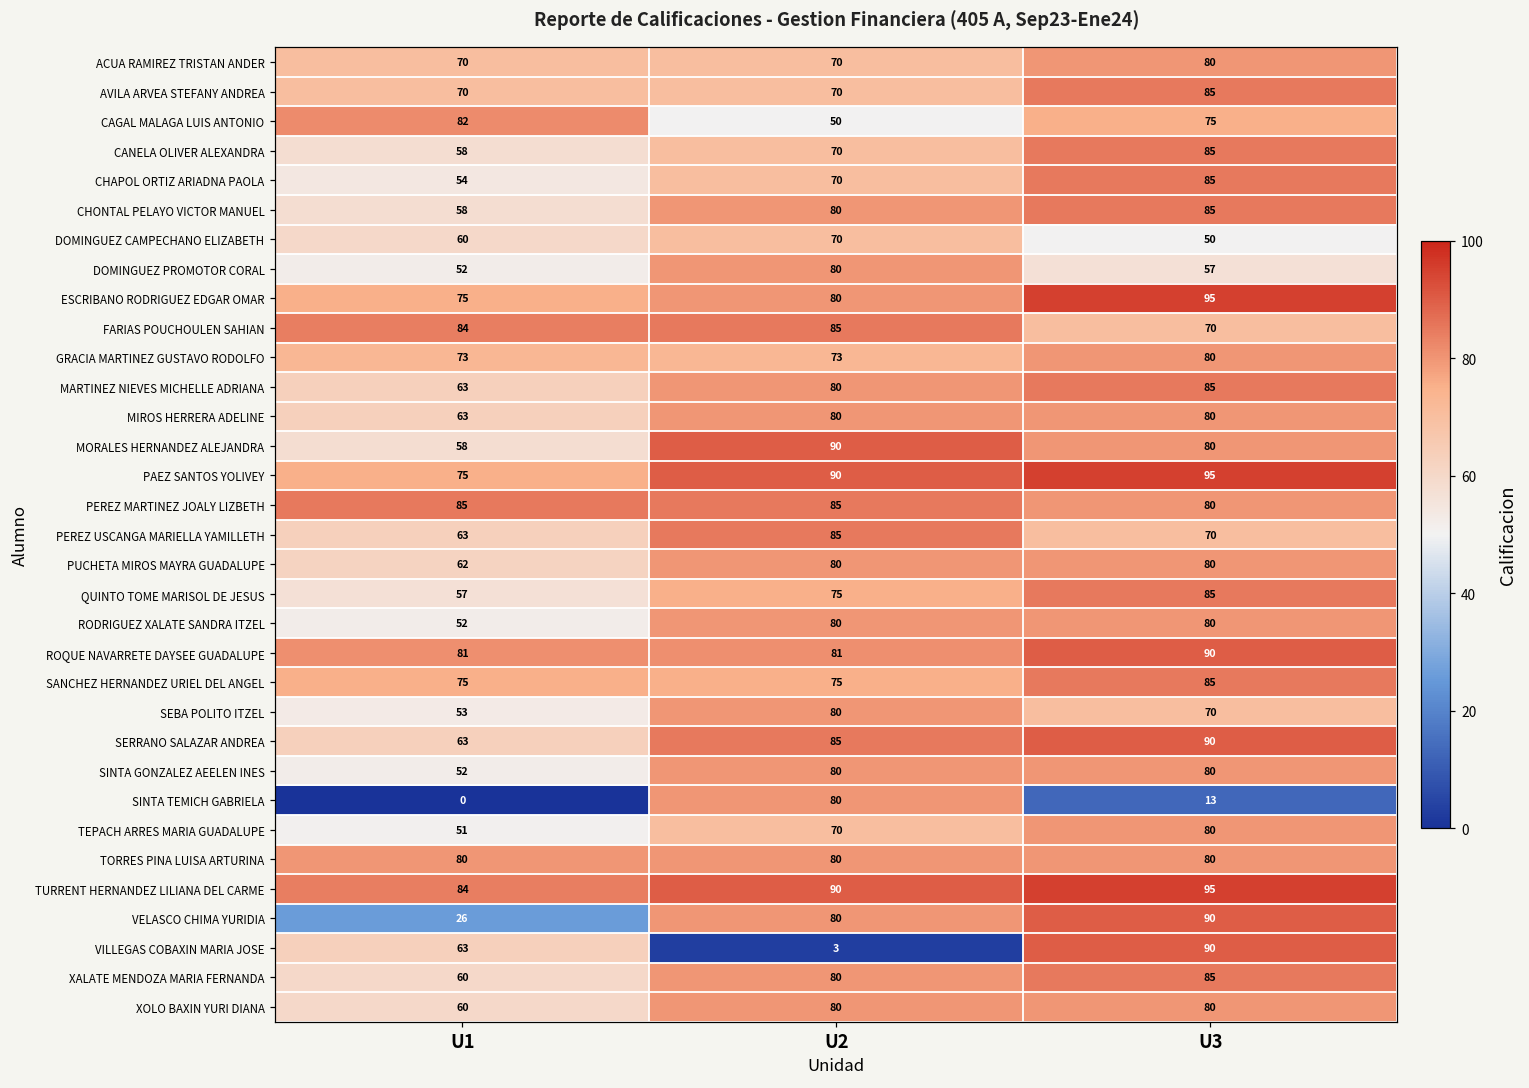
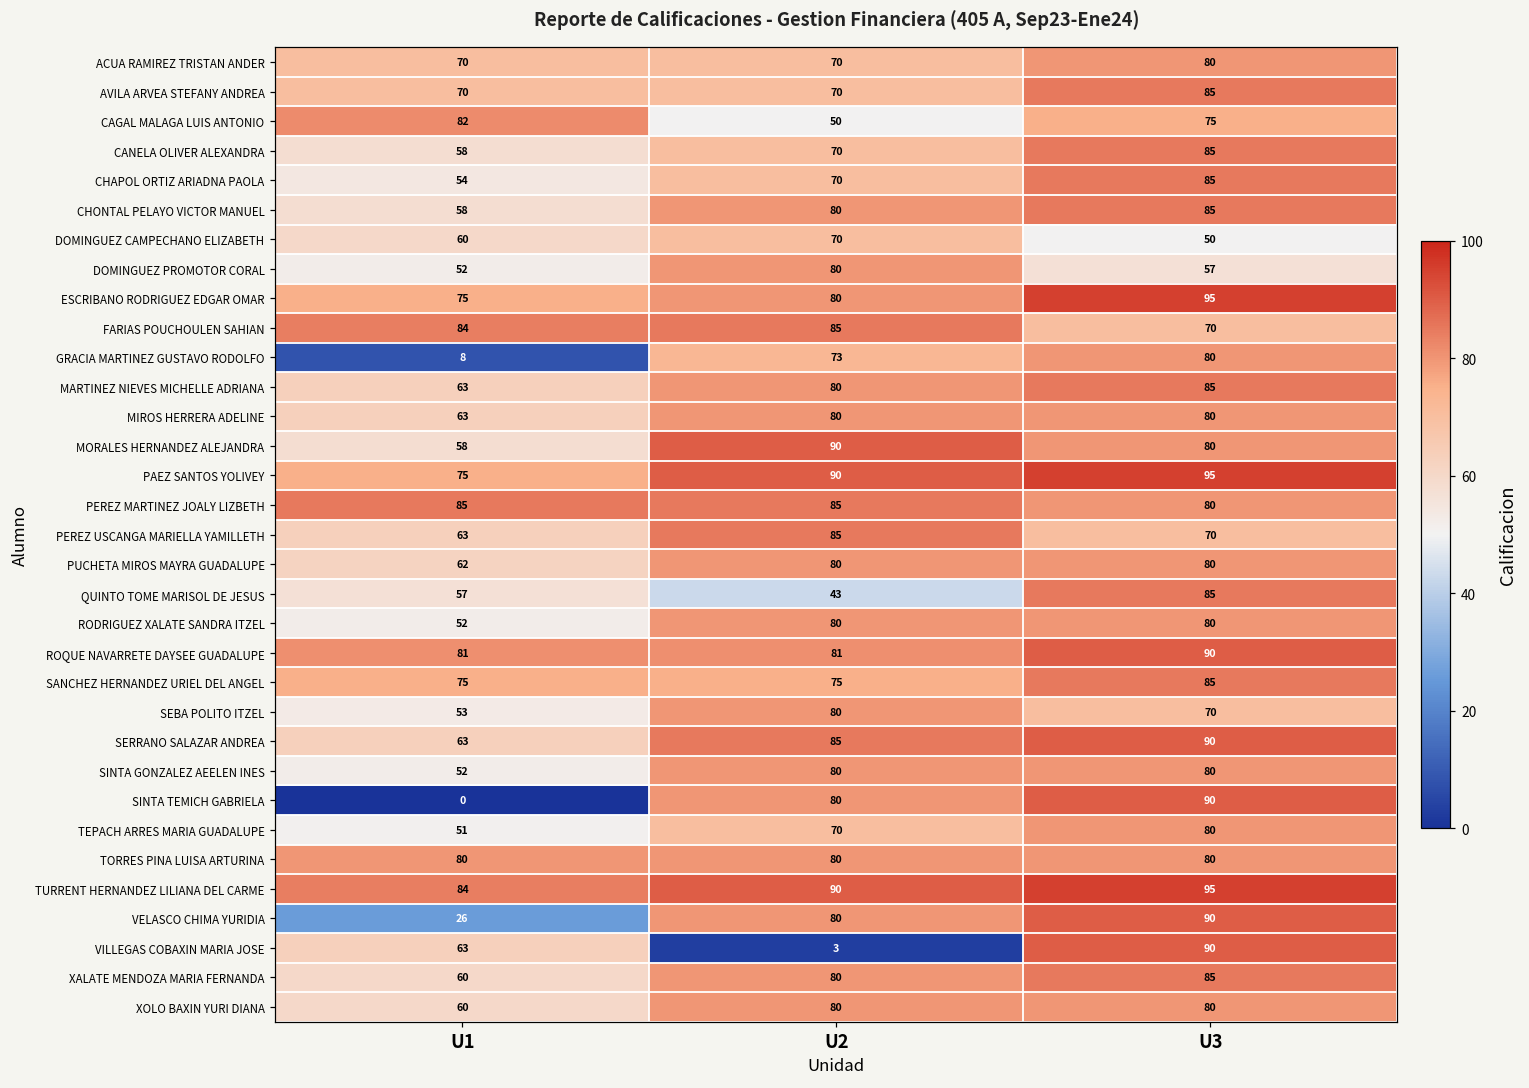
  {
    "ACUA RAMIREZ TRISTAN ANDER": {
      "U1": 70,
      "U2": 70,
      "U3": 80
    },
    "AVILA ARVEA STEFANY ANDREA": {
      "U1": 70,
      "U2": 70,
      "U3": 85
    },
    "CAGAL MALAGA LUIS ANTONIO": {
      "U1": 82,
      "U2": 50,
      "U3": 75
    },
    "CANELA OLIVER ALEXANDRA": {
      "U1": 58,
      "U2": 70,
      "U3": 85
    },
    "CHAPOL ORTIZ ARIADNA PAOLA": {
      "U1": 54,
      "U2": 70,
      "U3": 85
    },
    "CHONTAL PELAYO VICTOR MANUEL": {
      "U1": 58,
      "U2": 80,
      "U3": 85
    },
    "DOMINGUEZ CAMPECHANO ELIZABETH": {
      "U1": 60,
      "U2": 70,
      "U3": 50
    },
    "DOMINGUEZ PROMOTOR CORAL": {
      "U1": 52,
      "U2": 80,
      "U3": 57
    },
    "ESCRIBANO RODRIGUEZ EDGAR OMAR": {
      "U1": 75,
      "U2": 80,
      "U3": 95
    },
    "FARIAS POUCHOULEN SAHIAN": {
      "U1": 84,
      "U2": 85,
      "U3": 70
    },
    "GRACIA MARTINEZ GUSTAVO RODOLFO": {
-     "U1": 73,
+     "U1": 8,
      "U2": 73,
      "U3": 80
    },
    "MARTINEZ NIEVES MICHELLE ADRIANA": {
      "U1": 63,
      "U2": 80,
      "U3": 85
    },
    "MIROS HERRERA ADELINE": {
      "U1": 63,
      "U2": 80,
      "U3": 80
    },
    "MORALES HERNANDEZ ALEJANDRA": {
      "U1": 58,
      "U2": 90,
      "U3": 80
    },
    "PAEZ SANTOS YOLIVEY": {
      "U1": 75,
      "U2": 90,
      "U3": 95
    },
    "PEREZ MARTINEZ JOALY LIZBETH": {
      "U1": 85,
      "U2": 85,
      "U3": 80
    },
    "PEREZ USCANGA MARIELLA YAMILLETH": {
      "U1": 63,
      "U2": 85,
      "U3": 70
    },
    "PUCHETA MIROS MAYRA GUADALUPE": {
      "U1": 62,
      "U2": 80,
      "U3": 80
    },
    "QUINTO TOME MARISOL DE JESUS": {
      "U1": 57,
-     "U2": 75,
+     "U2": 43,
      "U3": 85
    },
    "RODRIGUEZ XALATE SANDRA ITZEL": {
      "U1": 52,
      "U2": 80,
      "U3": 80
    },
    "ROQUE NAVARRETE DAYSEE GUADALUPE": {
      "U1": 81,
      "U2": 81,
      "U3": 90
    },
    "SANCHEZ HERNANDEZ URIEL DEL ANGEL": {
      "U1": 75,
      "U2": 75,
      "U3": 85
    },
    "SEBA POLITO ITZEL": {
      "U1": 53,
      "U2": 80,
      "U3": 70
    },
    "SERRANO SALAZAR ANDREA": {
      "U1": 63,
      "U2": 85,
      "U3": 90
    },
    "SINTA GONZALEZ AEELEN INES": {
      "U1": 52,
      "U2": 80,
      "U3": 80
    },
    "SINTA TEMICH GABRIELA": {
      "U1": 0,
      "U2": 80,
-     "U3": 13
+     "U3": 90
    },
    "TEPACH ARRES MARIA GUADALUPE": {
      "U1": 51,
      "U2": 70,
      "U3": 80
    },
    "TORRES PINA LUISA ARTURINA": {
      "U1": 80,
      "U2": 80,
      "U3": 80
    },
    "TURRENT HERNANDEZ LILIANA DEL CARME": {
      "U1": 84,
      "U2": 90,
      "U3": 95
    },
    "VELASCO CHIMA YURIDIA": {
      "U1": 26,
      "U2": 80,
      "U3": 90
    },
    "VILLEGAS COBAXIN MARIA JOSE": {
      "U1": 63,
      "U2": 3,
      "U3": 90
    },
    "XALATE MENDOZA MARIA FERNANDA": {
      "U1": 60,
      "U2": 80,
      "U3": 85
    },
    "XOLO BAXIN YURI DIANA": {
      "U1": 60,
      "U2": 80,
      "U3": 80
    }
  }
